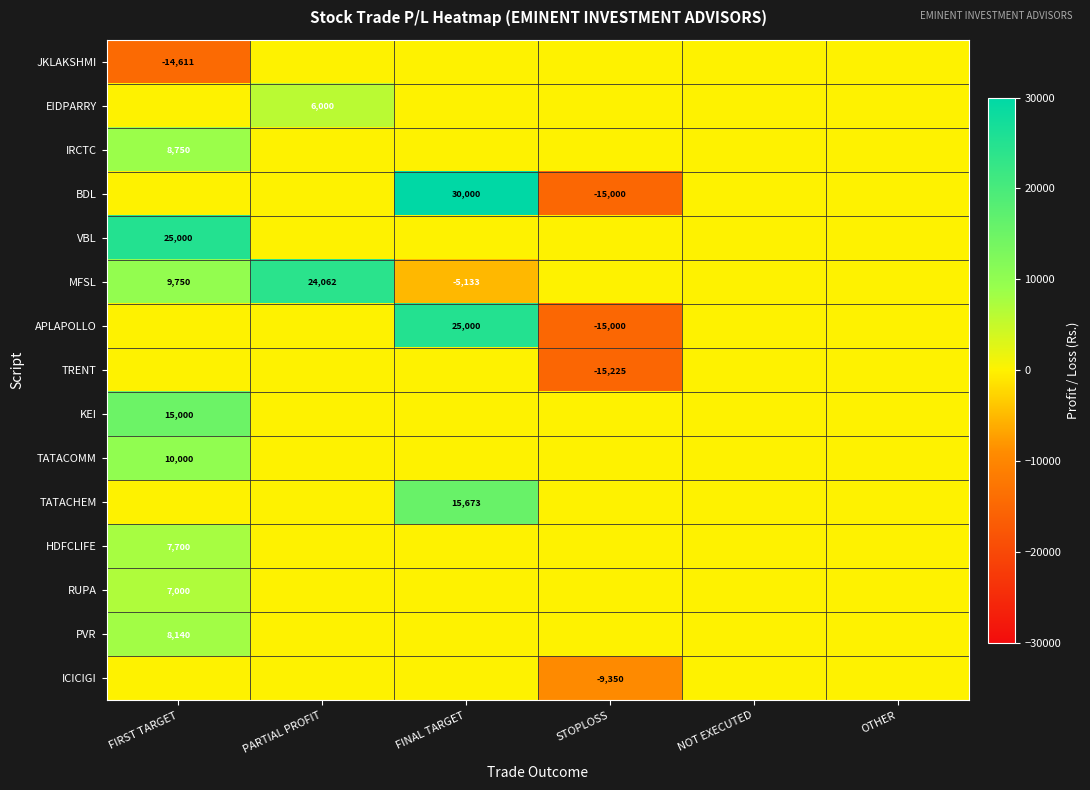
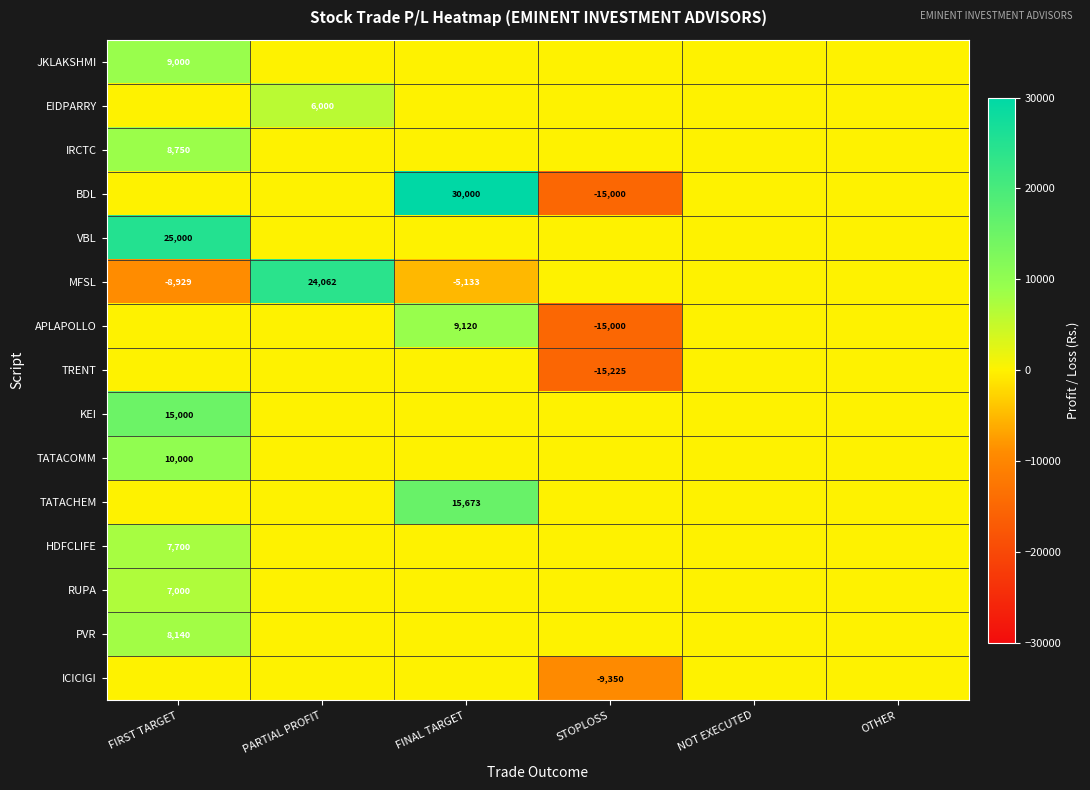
  {
    "JKLAKSHMI": {
-     "FIRST TARGET": "-14,611"
+     "FIRST TARGET": "9,000"
    },
    "EIDPARRY": {
      "PARTIAL PROFIT": "6,000"
    },
    "IRCTC": {
      "FIRST TARGET": "8,750"
    },
    "BDL": {
      "FINAL TARGET": "30,000",
      "STOPLOSS": "-15,000"
    },
    "VBL": {
      "FIRST TARGET": "25,000"
    },
    "MFSL": {
-     "FIRST TARGET": "9,750",
+     "FIRST TARGET": "-8,929",
      "PARTIAL PROFIT": "24,062",
      "FINAL TARGET": "-5,133"
    },
    "APLAPOLLO": {
-     "FINAL TARGET": "25,000",
+     "FINAL TARGET": "9,120",
      "STOPLOSS": "-15,000"
    },
    "TRENT": {
      "STOPLOSS": "-15,225"
    },
    "KEI": {
      "FIRST TARGET": "15,000"
    },
    "TATACOMM": {
      "FIRST TARGET": "10,000"
    },
    "TATACHEM": {
      "FINAL TARGET": "15,673"
    },
    "HDFCLIFE": {
      "FIRST TARGET": "7,700"
    },
    "RUPA": {
      "FIRST TARGET": "7,000"
    },
    "PVR": {
      "FIRST TARGET": "8,140"
    },
    "ICICIGI": {
      "STOPLOSS": "-9,350"
    }
  }
